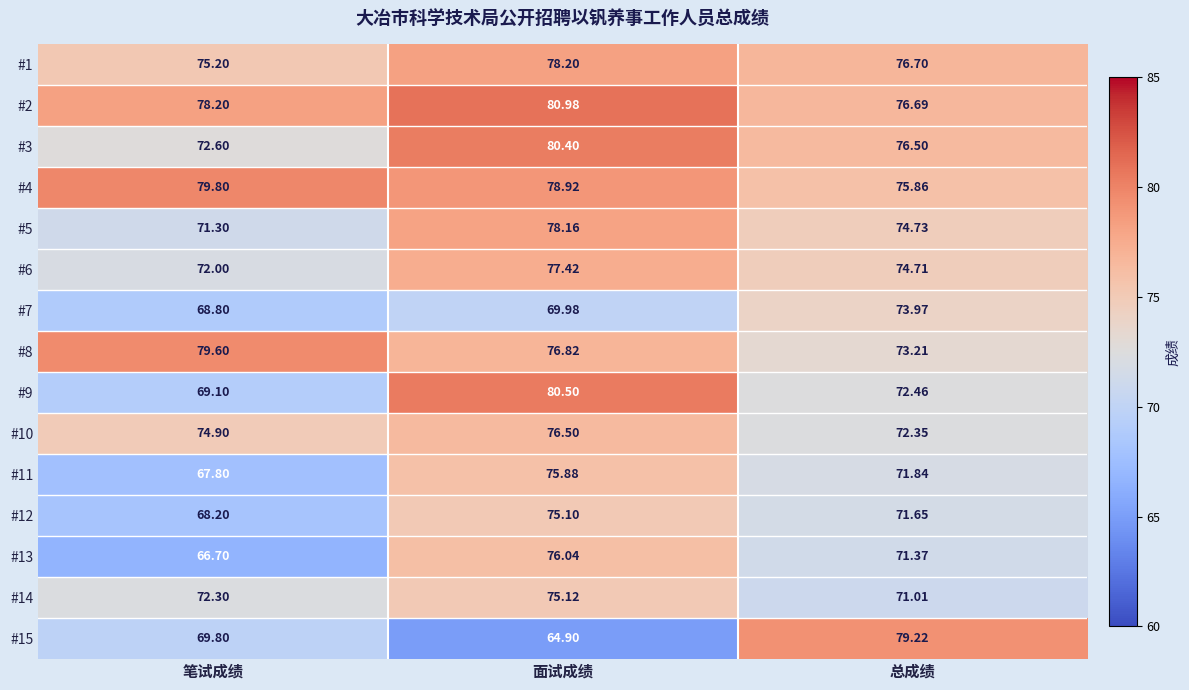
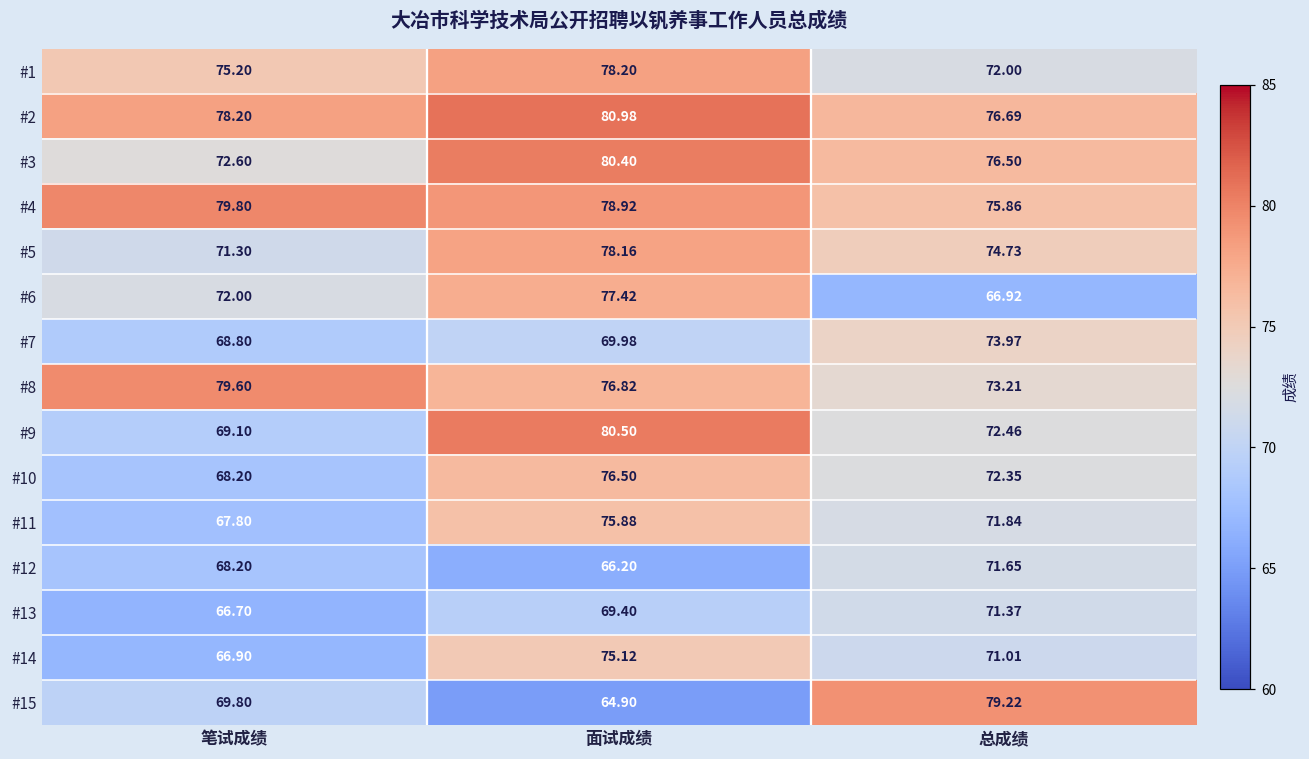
  {
    "#1": {
      "笔试成绩": 75.20,
      "面试成绩": 78.20,
-     "总成绩": 76.70
+     "总成绩": 72.00
    },
    "#2": {
      "笔试成绩": 78.20,
      "面试成绩": 80.98,
      "总成绩": 76.69
    },
    "#3": {
      "笔试成绩": 72.60,
      "面试成绩": 80.40,
      "总成绩": 76.50
    },
    "#4": {
      "笔试成绩": 79.80,
      "面试成绩": 78.92,
      "总成绩": 75.86
    },
    "#5": {
      "笔试成绩": 71.30,
      "面试成绩": 78.16,
      "总成绩": 74.73
    },
    "#6": {
      "笔试成绩": 72.00,
      "面试成绩": 77.42,
-     "总成绩": 74.71
+     "总成绩": 66.92
    },
    "#7": {
      "笔试成绩": 68.80,
      "面试成绩": 69.98,
      "总成绩": 73.97
    },
    "#8": {
      "笔试成绩": 79.60,
      "面试成绩": 76.82,
      "总成绩": 73.21
    },
    "#9": {
      "笔试成绩": 69.10,
      "面试成绩": 80.50,
      "总成绩": 72.46
    },
    "#10": {
-     "笔试成绩": 74.90,
+     "笔试成绩": 68.20,
      "面试成绩": 76.50,
      "总成绩": 72.35
    },
    "#11": {
      "笔试成绩": 67.80,
      "面试成绩": 75.88,
      "总成绩": 71.84
    },
    "#12": {
      "笔试成绩": 68.20,
-     "面试成绩": 75.10,
+     "面试成绩": 66.20,
      "总成绩": 71.65
    },
    "#13": {
      "笔试成绩": 66.70,
-     "面试成绩": 76.04,
+     "面试成绩": 69.40,
      "总成绩": 71.37
    },
    "#14": {
-     "笔试成绩": 72.30,
+     "笔试成绩": 66.90,
      "面试成绩": 75.12,
      "总成绩": 71.01
    },
    "#15": {
      "笔试成绩": 69.80,
      "面试成绩": 64.90,
      "总成绩": 79.22
    }
  }
